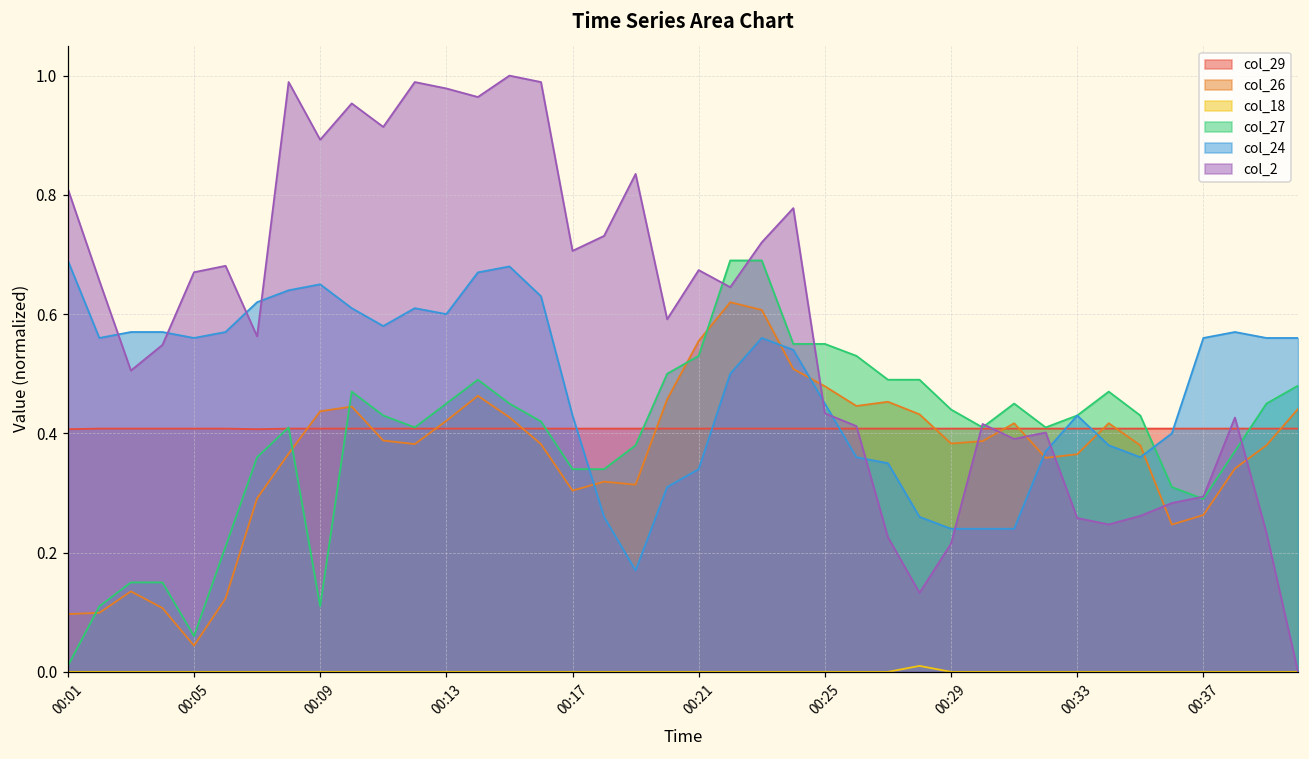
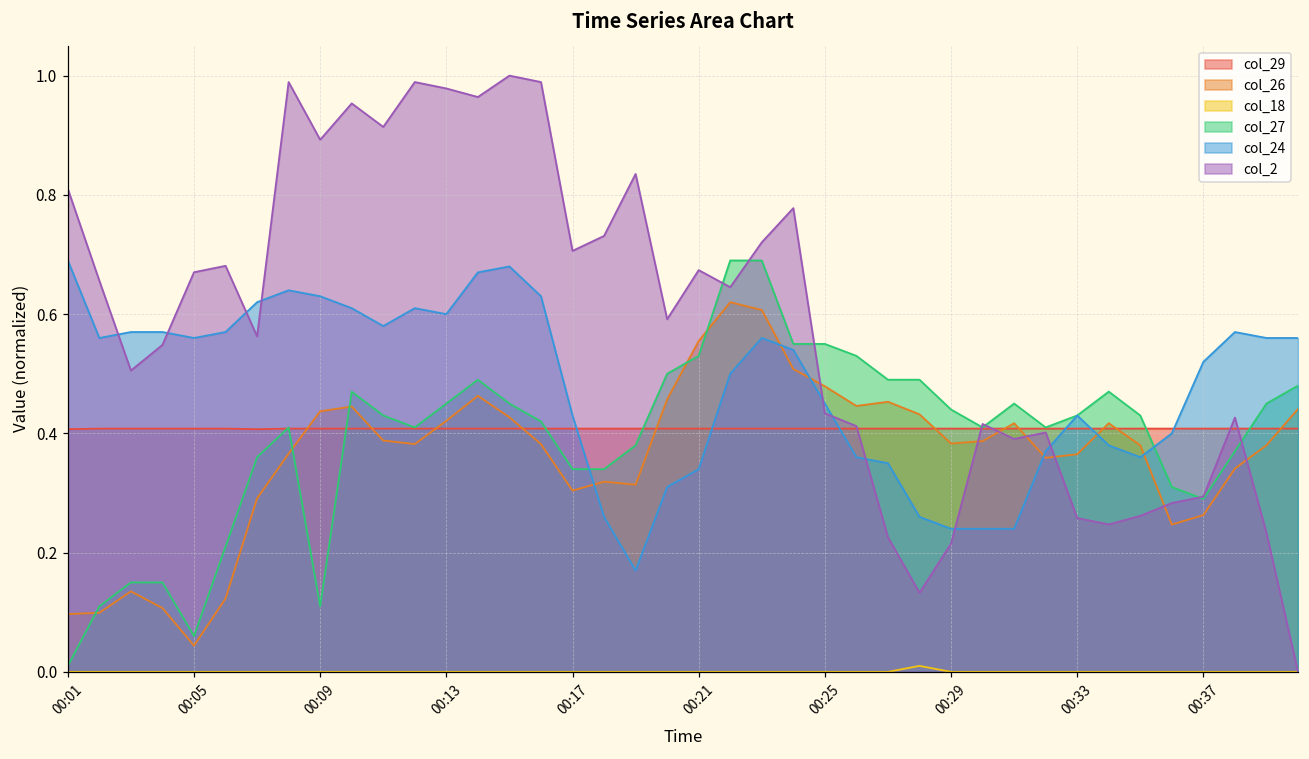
  {
    "col_27": {
      "00:01": 0.01,
      "00:05": 0.06,
      "00:09": 0.11,
      "00:13": 0.45,
      "00:17": 0.34,
      "00:21": 0.53,
      "00:25": 0.55,
      "00:29": 0.44
    },
    "col_24": {
      "00:01": 0.69,
      "00:05": 0.56,
-     "00:09": 0.65,
+     "00:09": 0.63,
      "00:13": 0.60,
      "00:17": 0.43,
      "00:21": 0.34,
      "00:25": 0.45,
      "00:29": 0.24,
-     "00:37": 0.56
+     "00:37": 0.52
    },
    "col_2": {
      "00:01": 0.81,
      "00:05": 0.67,
      "00:09": 0.89,
      "00:13": 0.98,
      "00:17": 0.71,
      "00:21": 0.67,
      "00:25": 0.43,
      "00:29": 0.22,
      "00:33": 0.26
    }
  }
